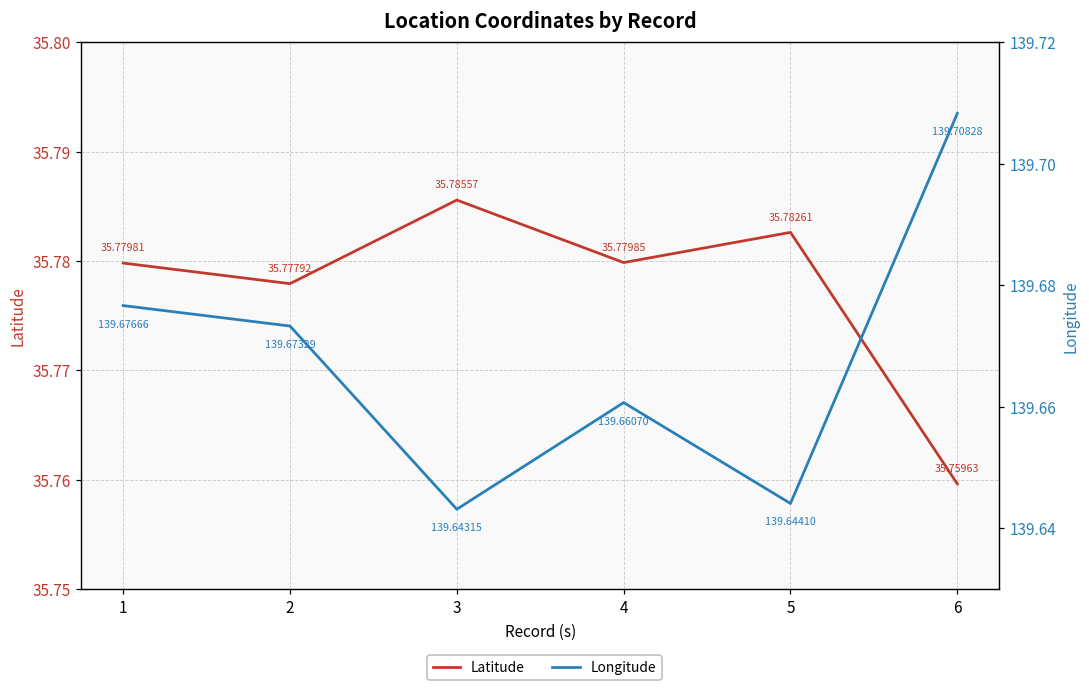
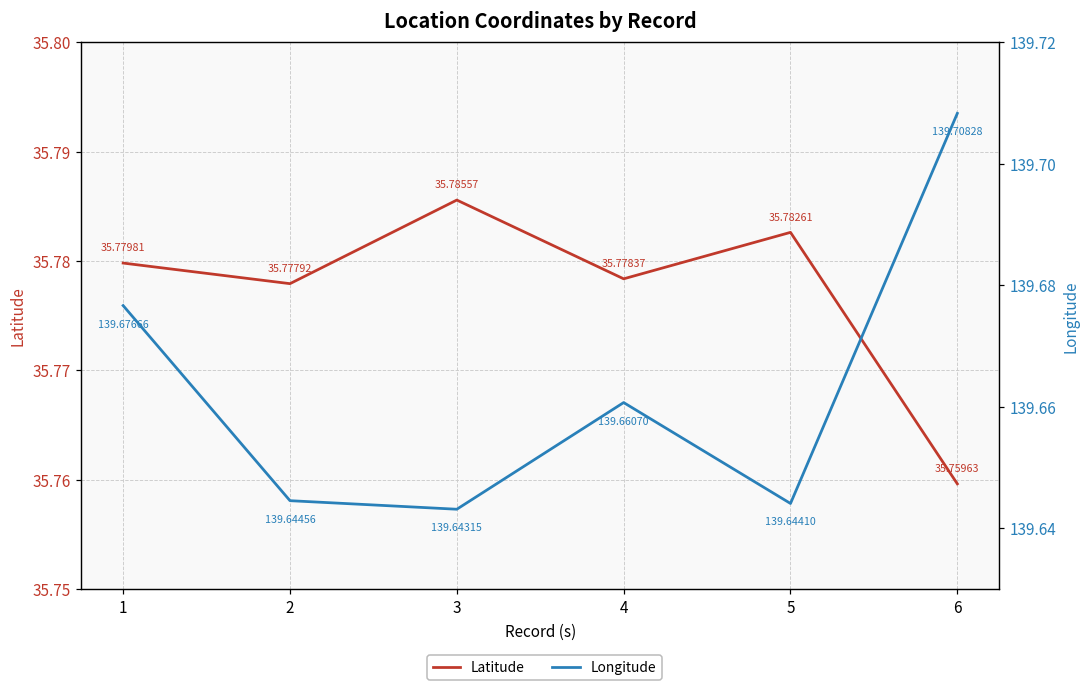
  {
    "Latitude": {
      "1": 35.77981,
      "2": 35.77792,
      "3": 35.78557,
-     "4": 35.77985,
+     "4": 35.77837,
      "5": 35.78261,
      "6": 35.75963
    },
    "Longitude": {
      "1": 139.67666,
-     "2": 139.67329,
+     "2": 139.64456,
      "3": 139.64315,
      "4": 139.66070,
      "5": 139.64410,
      "6": 139.70828
    }
  }
